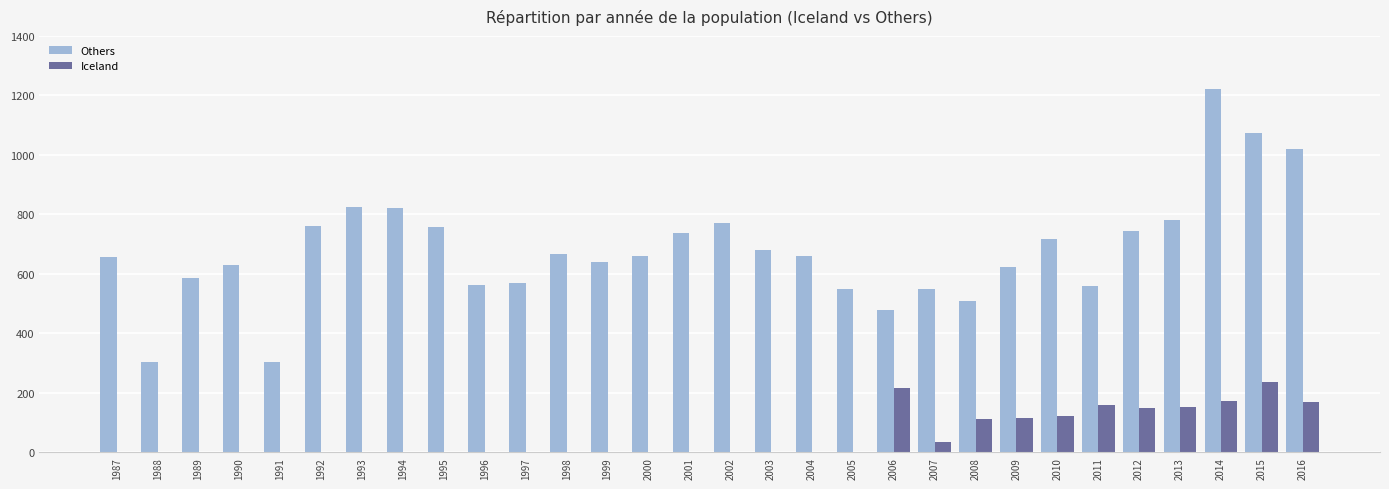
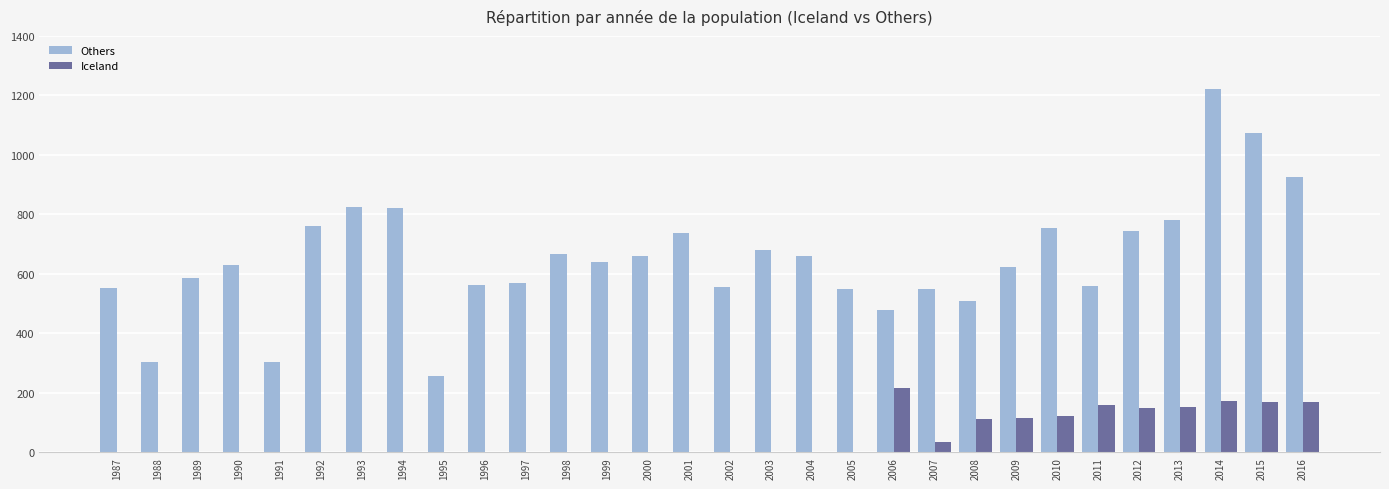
  {
    "Others": {
-     "1987": 660,
+     "1987": 550,
      "1988": 310,
      "1989": 590,
      "1990": 630,
      "1991": 300,
      "1992": 760,
      "1993": 830,
      "1994": 820,
-     "1995": 760,
+     "1995": 260,
      "1996": 560,
      "1997": 570,
      "1998": 670,
      "1999": 640,
      "2000": 660,
      "2001": 740,
-     "2002": 770,
+     "2002": 560,
      "2003": 680,
      "2004": 660,
      "2005": 550,
      "2006": 480,
      "2007": 550,
      "2008": 510,
      "2009": 620,
-     "2010": 720,
+     "2010": 750,
      "2011": 560,
      "2012": 740,
      "2013": 780,
      "2014": 1220,
      "2015": 1070,
-     "2016": 1020
+     "2016": 920
    },
    "Iceland": {
      "1987": 0,
      "1988": 0,
      "1989": 0,
      "1990": 0,
      "1991": 0,
      "1992": 0,
      "1993": 0,
      "1994": 0,
      "1995": 0,
      "1996": 0,
      "1998": 0,
      "1999": 0,
      "2000": 0,
      "2001": 0,
      "2002": 0,
      "2003": 0,
      "2004": 0,
      "2005": 0,
      "2006": 220,
      "2007": 40,
      "2008": 110,
      "2009": 120,
      "2010": 120,
      "2011": 160,
      "2012": 150,
      "2013": 150,
      "2014": 170,
-     "2015": 240,
+     "2015": 170,
      "2016": 170
    }
  }
